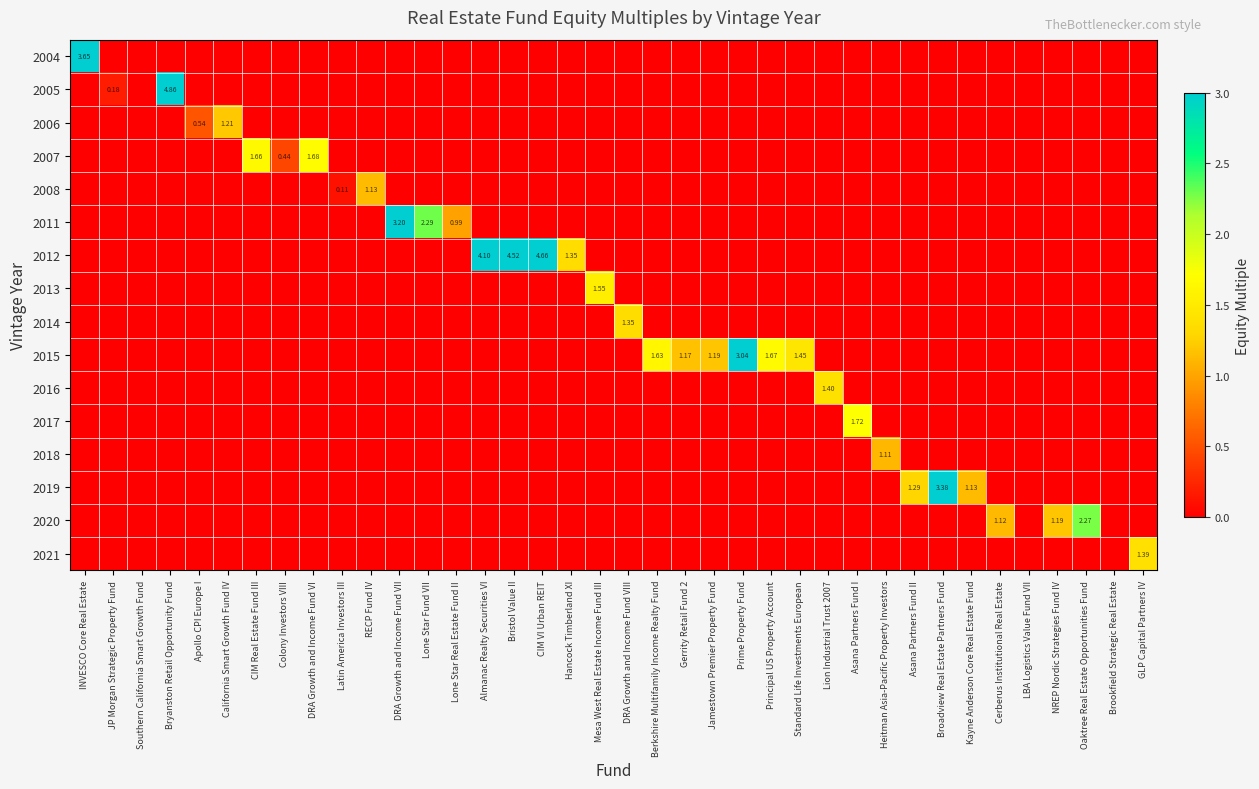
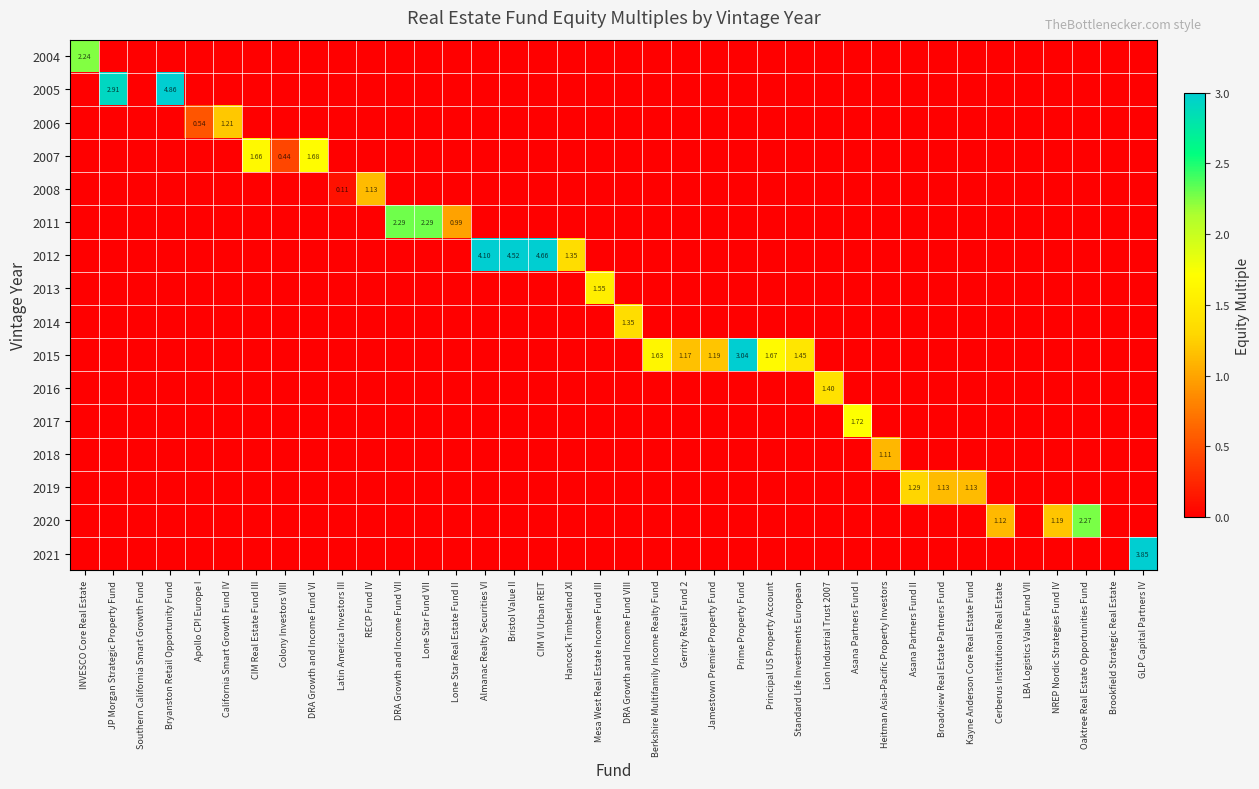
  {
    "2004": {
-     "INVESCO Core Real Estate": 3.65
+     "INVESCO Core Real Estate": 2.24
    },
    "2005": {
-     "JP Morgan Strategic Property Fund": 0.18,
+     "JP Morgan Strategic Property Fund": 2.91,
      "Bryanston Retail Opportunity Fund": 4.86
    },
    "2006": {
      "Apollo CPI Europe I": 0.54,
      "California Smart Growth Fund IV": 1.21
    },
    "2007": {
      "CIM Real Estate Fund III": 1.66,
      "Colony Investors VIII": 0.44,
      "DRA Growth and Income Fund VI": 1.68
    },
    "2008": {
      "Latin America Investors III": 0.11,
      "RECP Fund IV": 1.13
    },
    "2011": {
-     "DRA Growth and Income Fund VII": 3.20,
+     "DRA Growth and Income Fund VII": 2.29,
      "Lone Star Fund VII": 2.29,
      "Lone Star Real Estate Fund II": 0.99
    },
    "2012": {
      "Almanac Realty Securities VI": 4.10,
      "Bristol Value II": 4.52,
      "CIM VI Urban REIT": 4.66,
      "Hancock Timberland XI": 1.35
    },
    "2013": {
      "Mesa West Real Estate Income Fund III": 1.55
    },
    "2014": {
      "DRA Growth and Income Fund VIII": 1.35
    },
    "2015": {
      "Berkshire Multifamily Income Realty Fund": 1.63,
      "Gerrity Retail Fund 2": 1.17,
      "Jamestown Premier Property Fund": 1.19,
      "Prime Property Fund": 3.04,
      "Principal US Property Account": 1.67,
      "Standard Life Investments European": 1.45
    },
    "2016": {
      "Lion Industrial Trust 2007": 1.40
    },
    "2017": {
      "Asana Partners Fund I": 1.72
    },
    "2018": {
      "Heitman Asia-Pacific Property Investors": 1.11
    },
    "2019": {
      "Asana Partners Fund II": 1.29,
-     "Broadview Real Estate Partners Fund": 3.38,
+     "Broadview Real Estate Partners Fund": 1.13,
      "Kayne Anderson Core Real Estate Fund": 1.13
    },
    "2020": {
      "Cerberus Institutional Real Estate": 1.12,
      "NREP Nordic Strategies Fund IV": 1.19,
      "Oaktree Real Estate Opportunities Fund": 2.27
    },
    "2021": {
-     "GLP Capital Partners IV": 1.39
+     "GLP Capital Partners IV": 3.85
    }
  }
